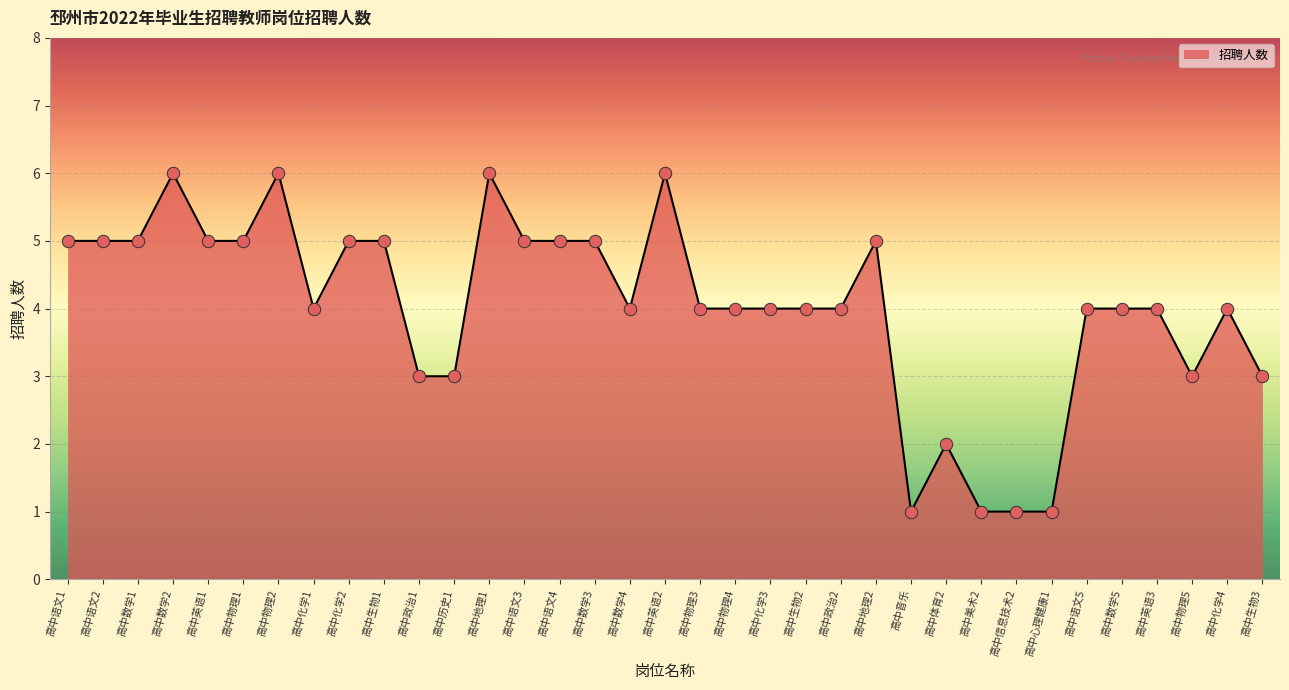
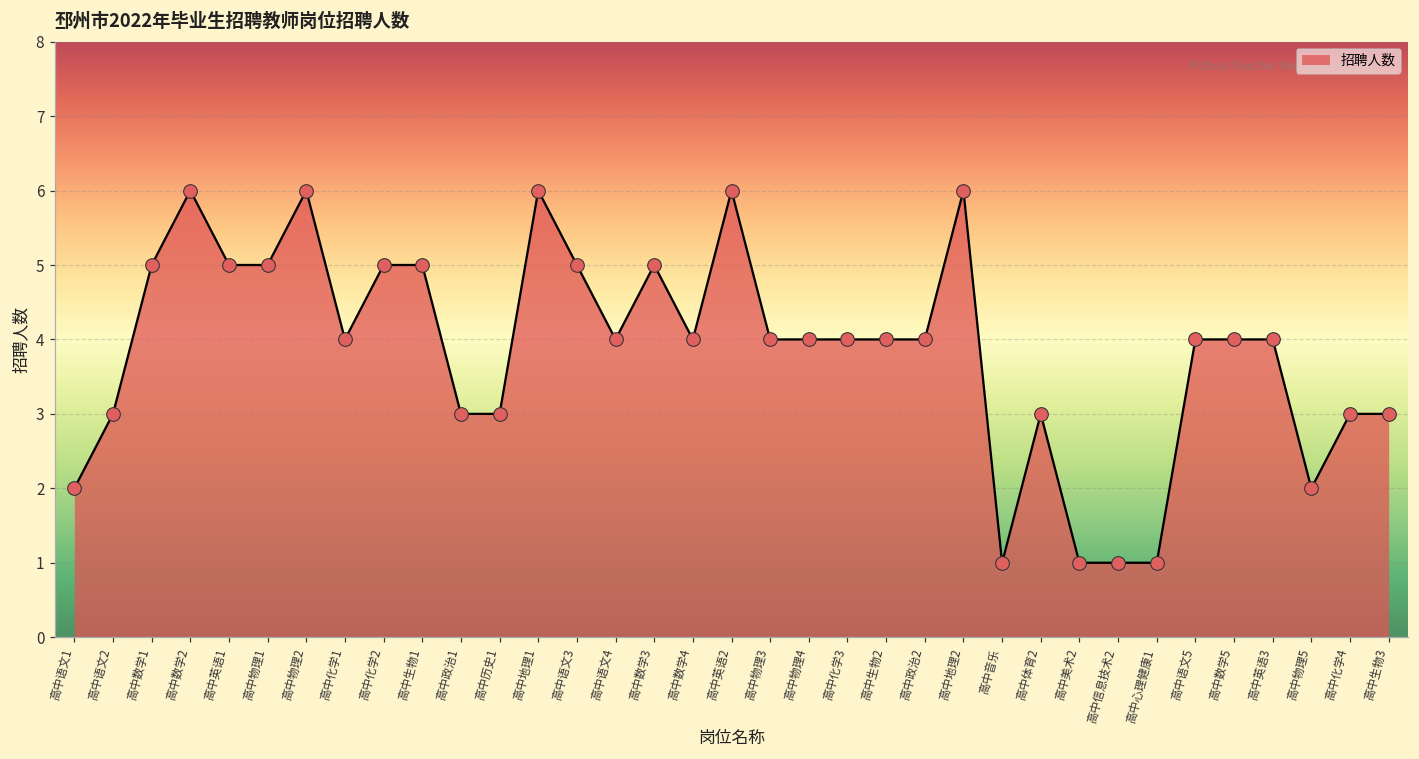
  {
-   "高中语文1": 5,
-   "高中语文2": 5,
+   "高中语文1": 2,
+   "高中语文2": 3,
    "高中数学1": 5,
    "高中数学2": 6,
    "高中英语1": 5,
    "高中物理1": 5,
    "高中物理2": 6,
    "高中化学1": 4,
    "高中化学2": 5,
    "高中生物1": 5,
    "高中政治1": 3,
    "高中历史1": 3,
    "高中地理1": 6,
    "高中语文3": 5,
-   "高中语文4": 5,
+   "高中语文4": 4,
    "高中数学3": 5,
    "高中数学4": 4,
    "高中英语2": 6,
    "高中物理3": 4,
    "高中物理4": 4,
    "高中化学3": 4,
    "高中生物2": 4,
    "高中政治2": 4,
-   "高中地理2": 5,
+   "高中地理2": 6,
    "高中音乐": 1,
-   "高中体育2": 2,
+   "高中体育2": 3,
    "高中美术2": 1,
    "高中信息技术2": 1,
    "高中心理健康1": 1,
    "高中语文5": 4,
    "高中数学5": 4,
    "高中英语3": 4,
-   "高中物理5": 3,
-   "高中化学4": 4,
+   "高中物理5": 2,
+   "高中化学4": 3,
    "高中生物3": 3
  }
